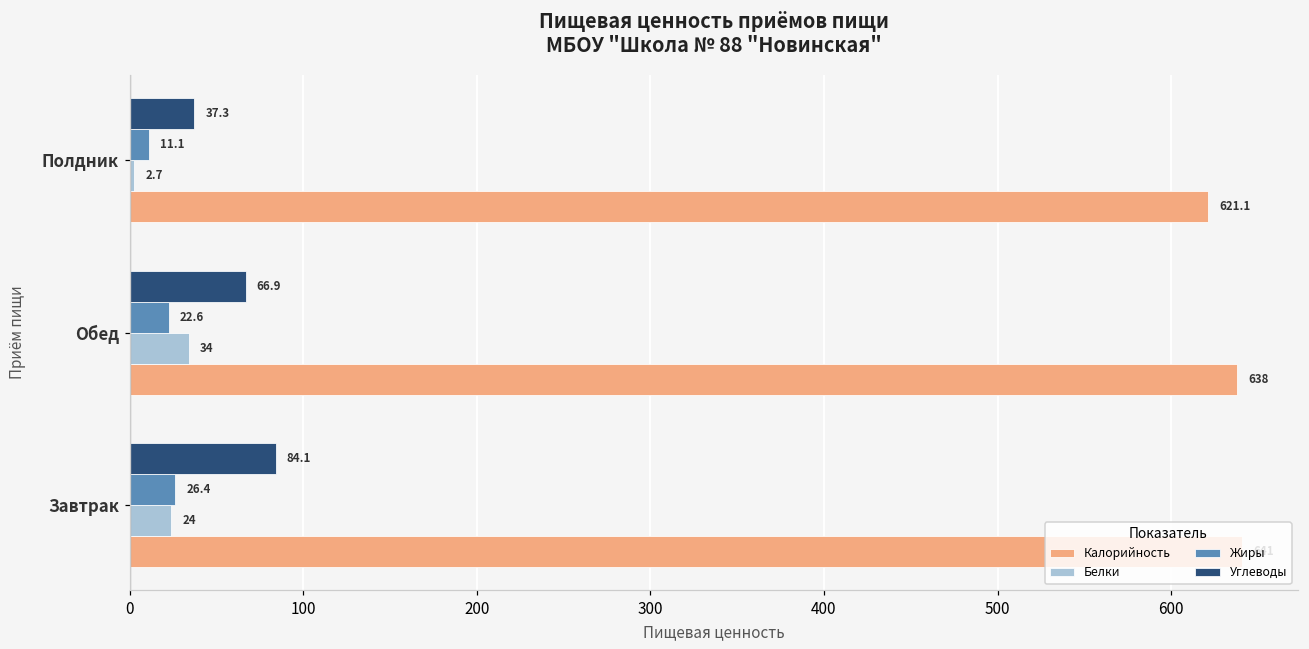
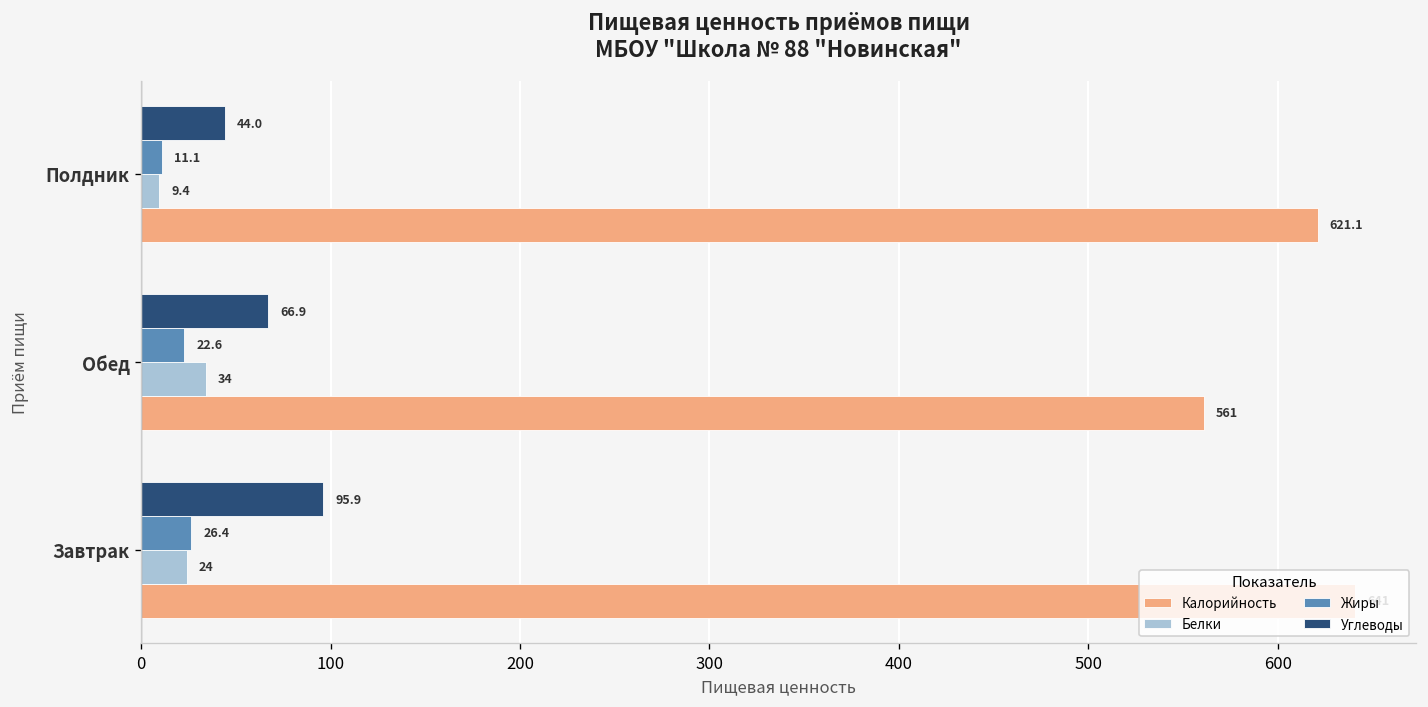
  {
    "Калорийность": {
      "Полдник": 621.1,
-     "Обед": 638
+     "Обед": 561
    },
    "Белки": {
-     "Полдник": 2.7,
+     "Полдник": 9.4,
      "Обед": 34,
      "Завтрак": 24
    },
    "Жиры": {
      "Полдник": 11.1,
      "Обед": 22.6,
      "Завтрак": 26.4
    },
    "Углеводы": {
-     "Полдник": 37.3,
+     "Полдник": 44.0,
      "Обед": 66.9,
-     "Завтрак": 84.1
+     "Завтрак": 95.9
    }
  }
